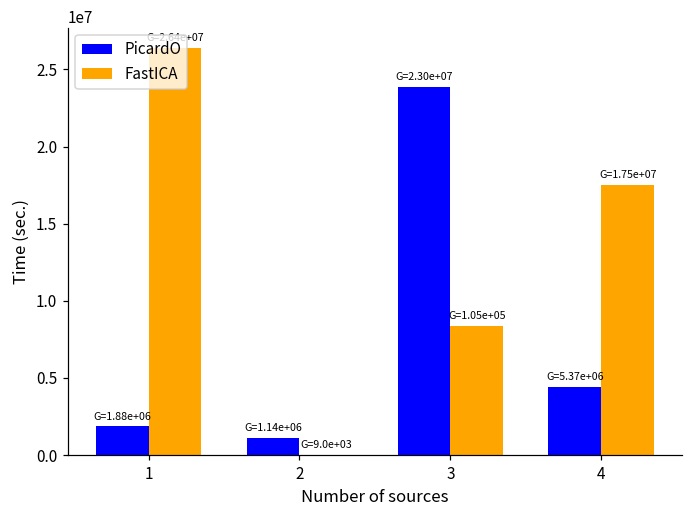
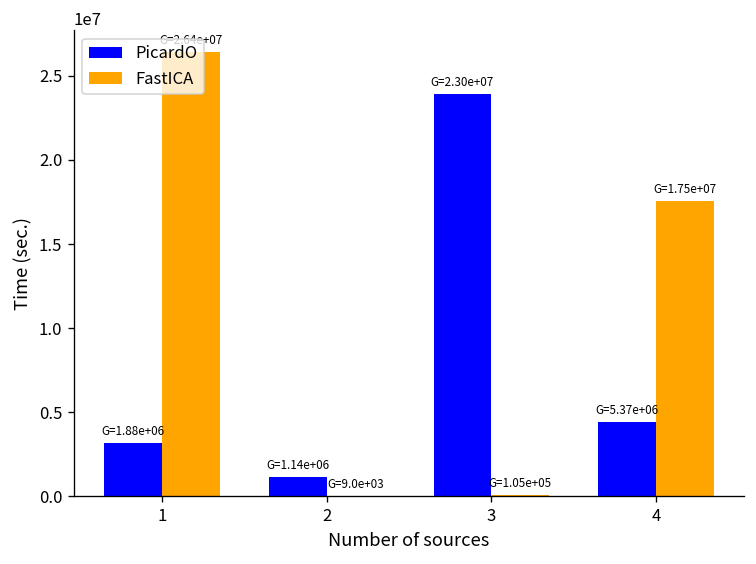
  {
    "PicardO": {
-     "1": 1900000
+     "1": 3200000
    },
    "FastICA": {
-     "3": 8400000
+     "3": 100000
    }
  }
